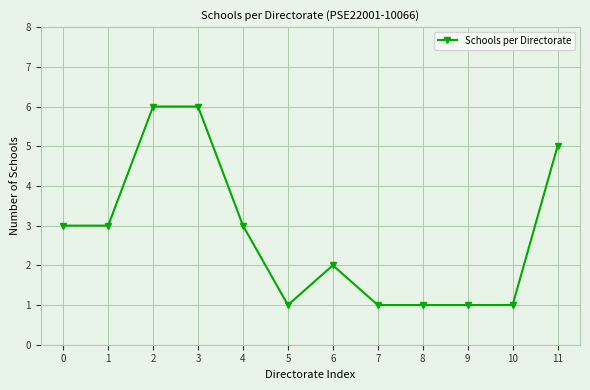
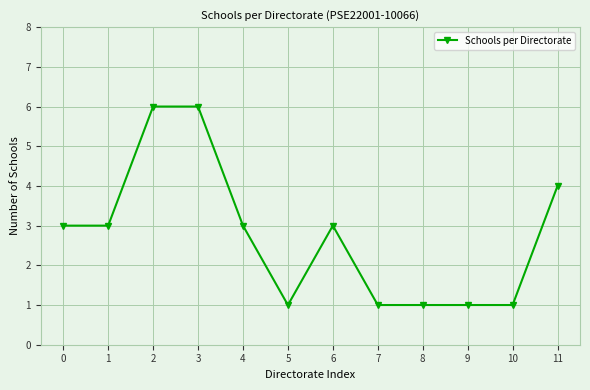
  {
    "0": 3,
    "1": 3,
    "2": 6,
    "3": 6,
    "4": 3,
    "5": 1,
-   "6": 2,
+   "6": 3,
    "7": 1,
    "8": 1,
    "9": 1,
    "10": 1,
-   "11": 5
+   "11": 4
  }
